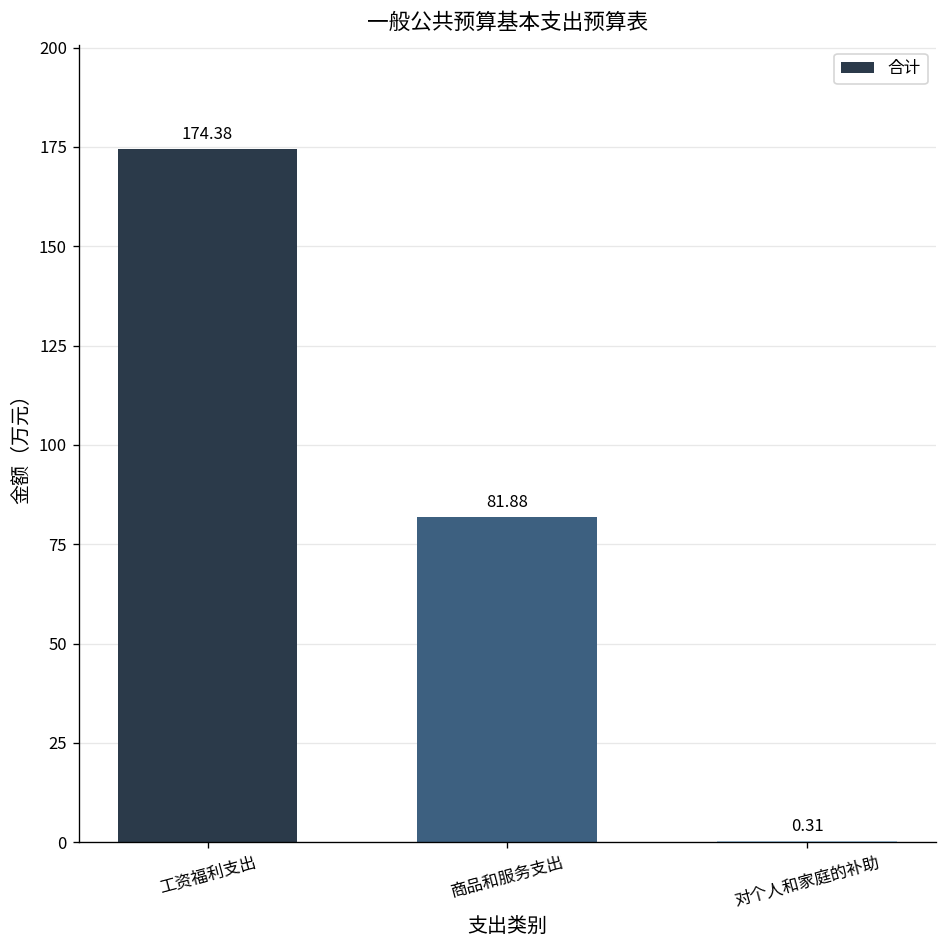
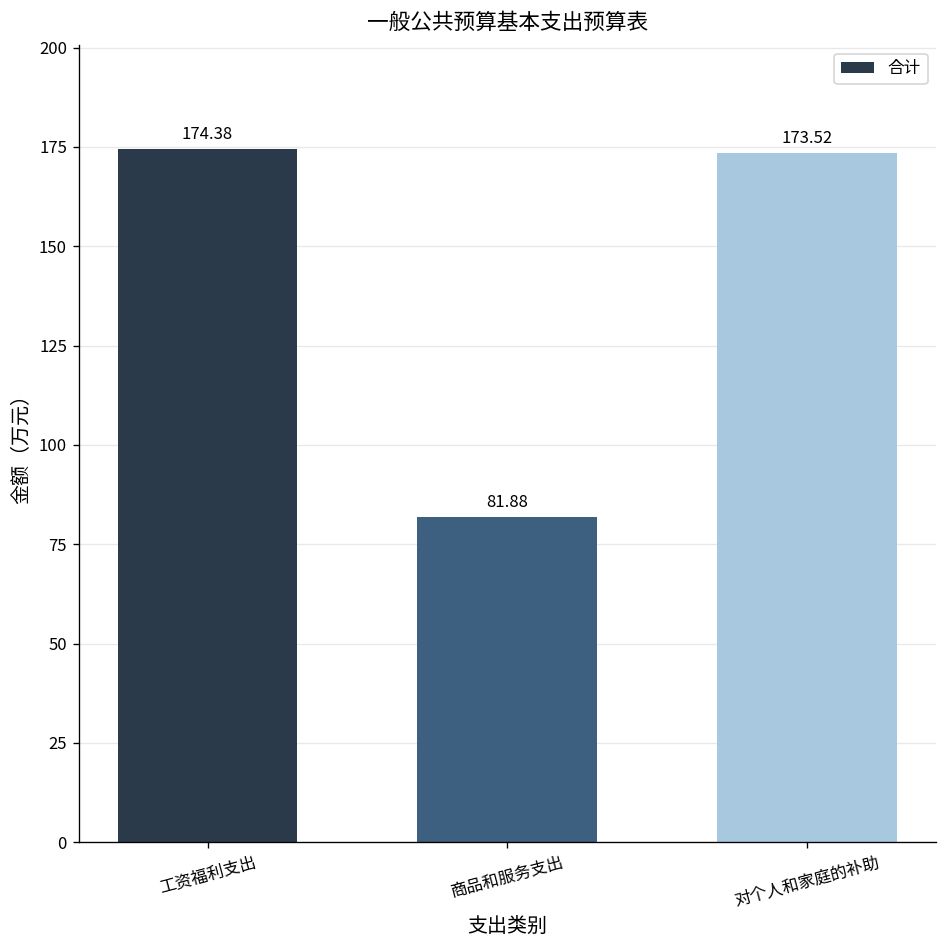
  {
    "工资福利支出": 174.38,
    "商品和服务支出": 81.88,
-   "对个人和家庭的补助": 0.31
+   "对个人和家庭的补助": 173.52
  }
